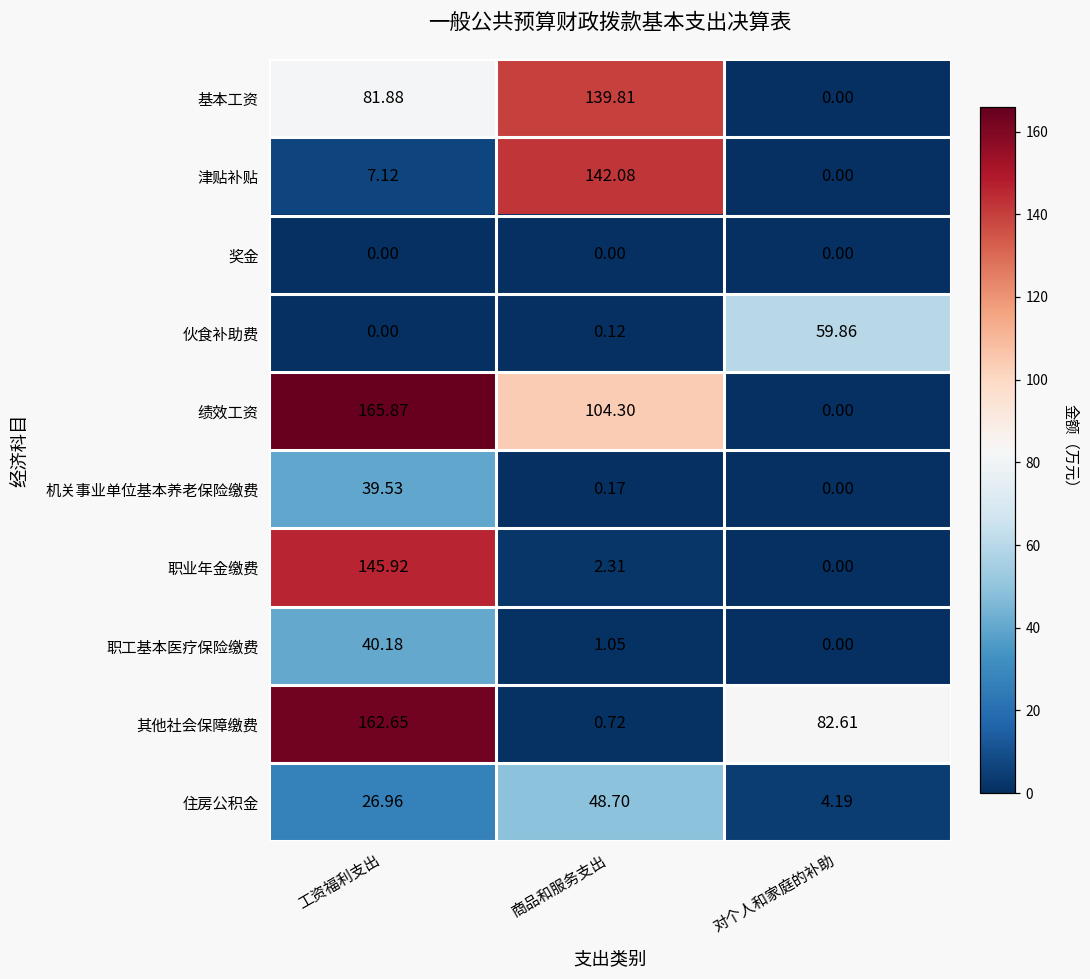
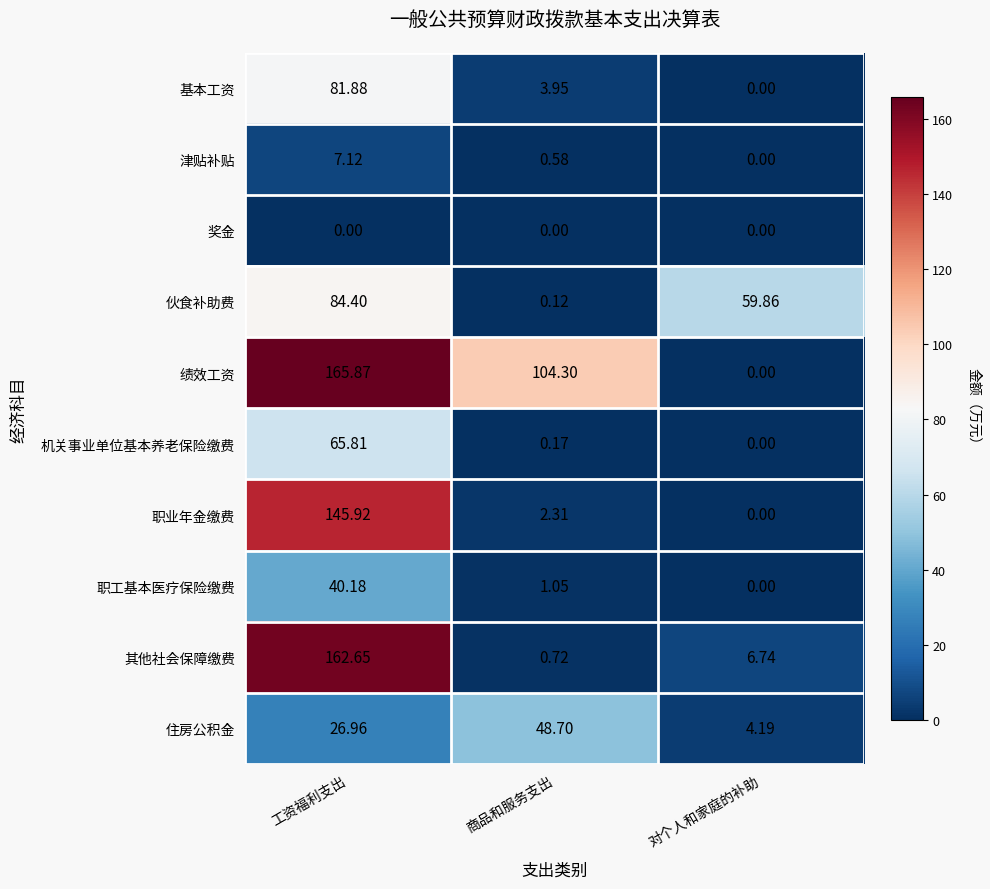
  {
    "基本工资": {
      "工资福利支出": 81.88,
-     "商品和服务支出": 139.81,
+     "商品和服务支出": 3.95,
      "对个人和家庭的补助": 0.00
    },
    "津贴补贴": {
      "工资福利支出": 7.12,
-     "商品和服务支出": 142.08,
+     "商品和服务支出": 0.58,
      "对个人和家庭的补助": 0.00
    },
    "奖金": {
      "工资福利支出": 0.00,
      "商品和服务支出": 0.00,
      "对个人和家庭的补助": 0.00
    },
    "伙食补助费": {
-     "工资福利支出": 0.00,
+     "工资福利支出": 84.40,
      "商品和服务支出": 0.12,
      "对个人和家庭的补助": 59.86
    },
    "绩效工资": {
      "工资福利支出": 165.87,
      "商品和服务支出": 104.30,
      "对个人和家庭的补助": 0.00
    },
    "机关事业单位基本养老保险缴费": {
-     "工资福利支出": 39.53,
+     "工资福利支出": 65.81,
      "商品和服务支出": 0.17,
      "对个人和家庭的补助": 0.00
    },
    "职业年金缴费": {
      "工资福利支出": 145.92,
      "商品和服务支出": 2.31,
      "对个人和家庭的补助": 0.00
    },
    "职工基本医疗保险缴费": {
      "工资福利支出": 40.18,
      "商品和服务支出": 1.05,
      "对个人和家庭的补助": 0.00
    },
    "其他社会保障缴费": {
      "工资福利支出": 162.65,
      "商品和服务支出": 0.72,
-     "对个人和家庭的补助": 82.61
+     "对个人和家庭的补助": 6.74
    },
    "住房公积金": {
      "工资福利支出": 26.96,
      "商品和服务支出": 48.70,
      "对个人和家庭的补助": 4.19
    }
  }
